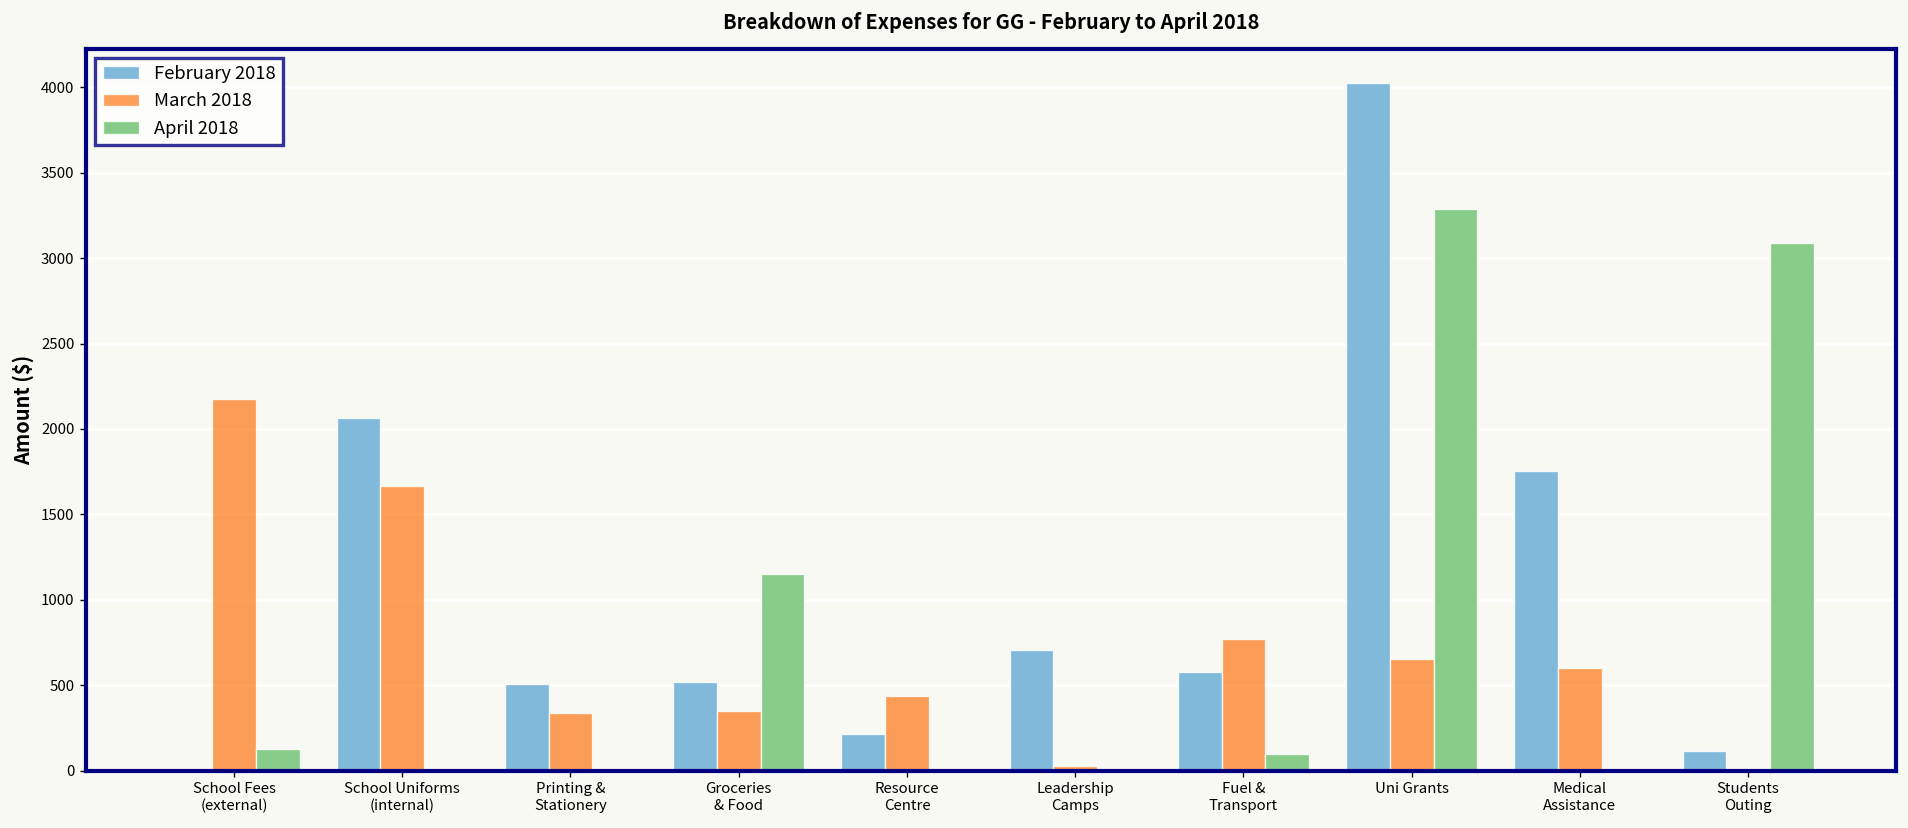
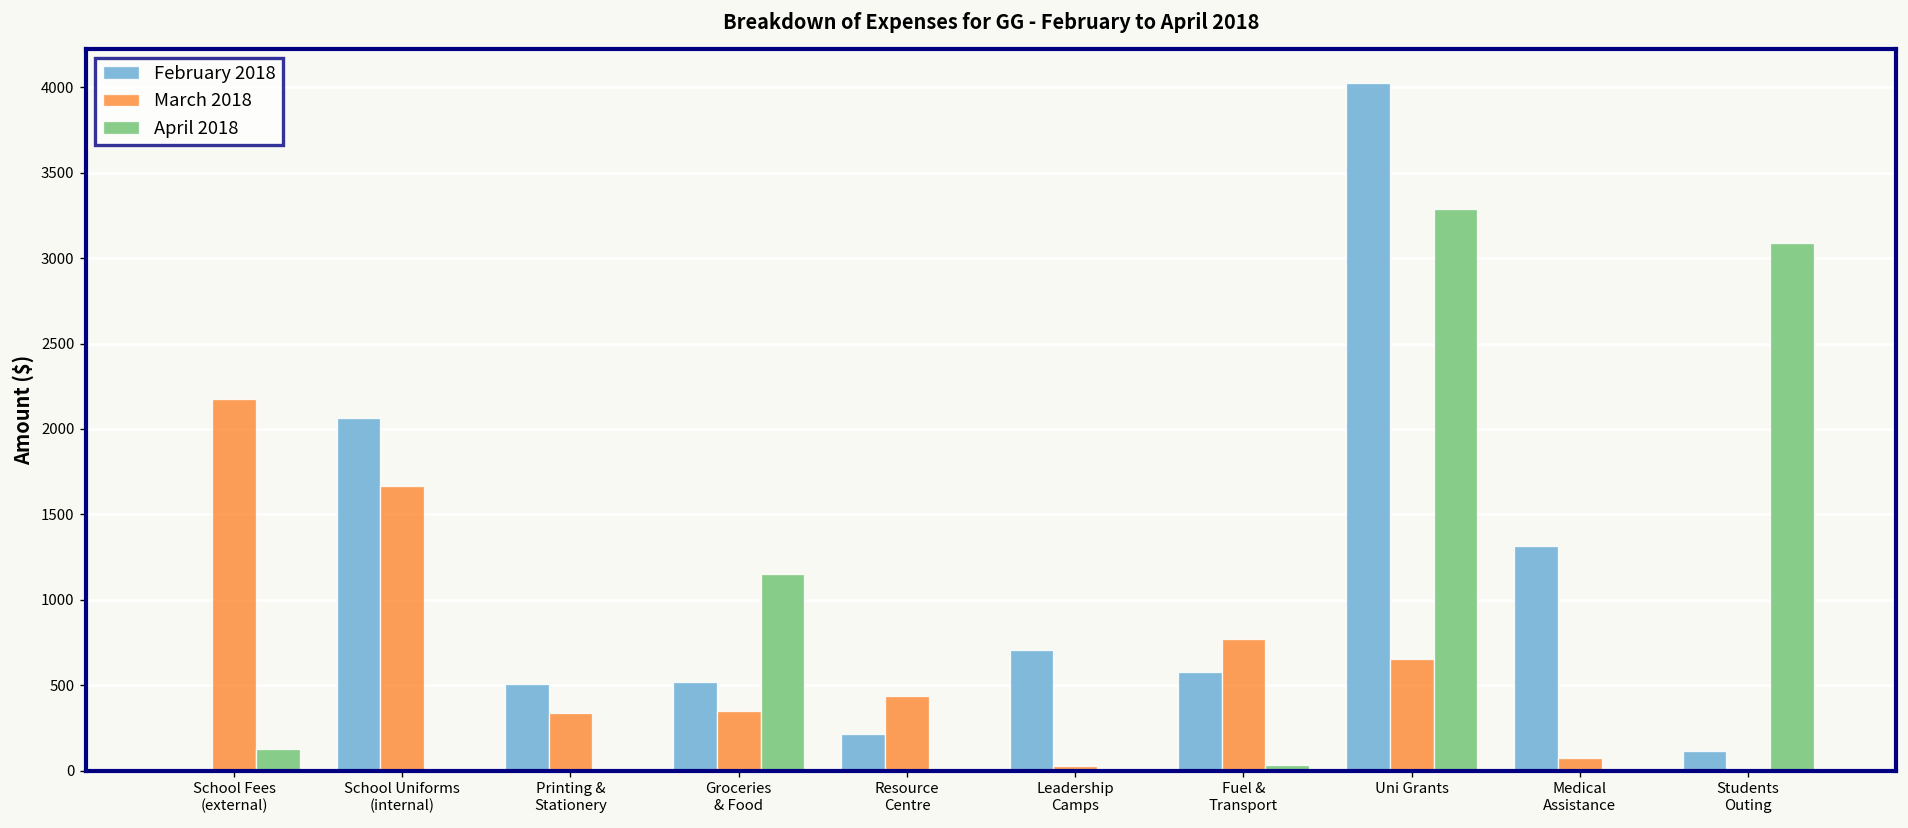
  {
    "February 2018": {
      "School Fees (external)": 0,
      "School Uniforms (internal)": 2060,
      "Printing & Stationery": 510,
      "Groceries & Food": 520,
      "Resource Centre": 210,
      "Leadership Camps": 710,
      "Fuel & Transport": 580,
      "Uni Grants": 4020,
-     "Medical Assistance": 1750,
+     "Medical Assistance": 1320,
      "Students Outing": 120
    },
    "March 2018": {
      "School Fees (external)": 2170,
      "School Uniforms (internal)": 1660,
      "Printing & Stationery": 340,
      "Groceries & Food": 350,
      "Resource Centre": 440,
      "Leadership Camps": 30,
      "Fuel & Transport": 770,
      "Uni Grants": 660,
-     "Medical Assistance": 600,
+     "Medical Assistance": 70,
      "Students Outing": 0
    },
    "April 2018": {
      "School Fees (external)": 130,
      "School Uniforms (internal)": 0,
      "Groceries & Food": 1150,
      "Leadership Camps": 0,
-     "Fuel & Transport": 100,
+     "Fuel & Transport": 30,
      "Uni Grants": 3290,
      "Medical Assistance": 0,
      "Students Outing": 3090
    }
  }
